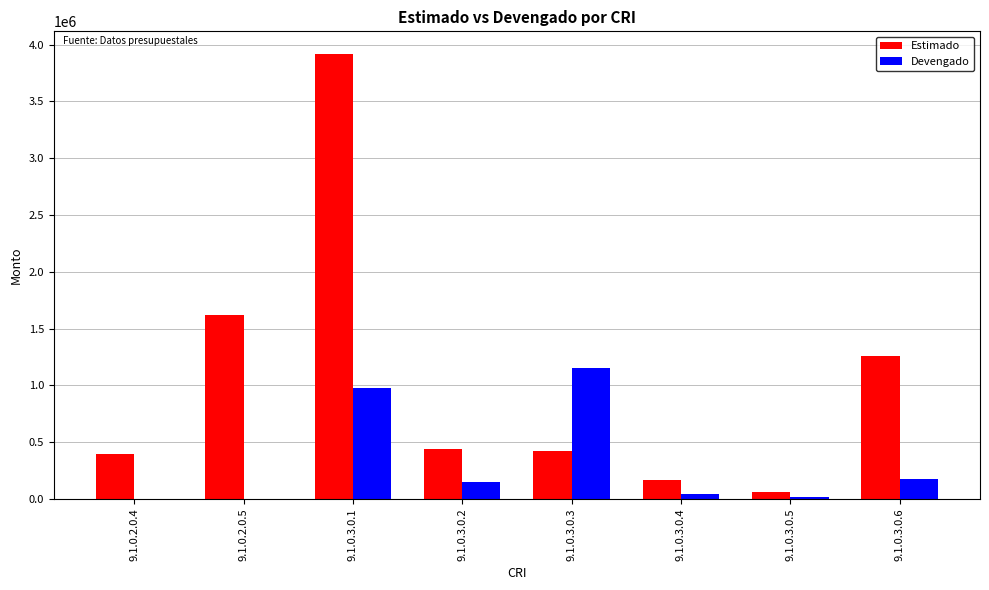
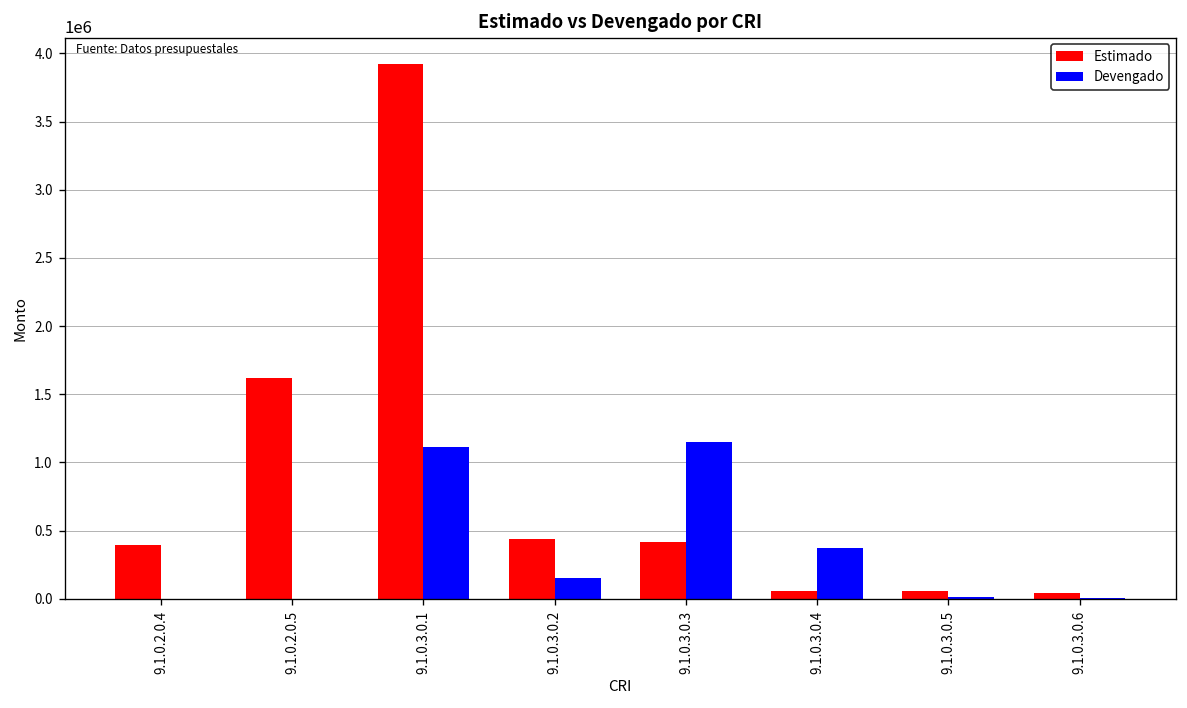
  {
    "Estimado": {
      "9.1.0.2.0.4": 400000,
      "9.1.0.2.0.5": 1620000,
      "9.1.0.3.0.1": 3920000,
      "9.1.0.3.0.2": 440000,
      "9.1.0.3.0.3": 420000,
-     "9.1.0.3.0.4": 170000,
+     "9.1.0.3.0.4": 60000,
      "9.1.0.3.0.5": 60000,
-     "9.1.0.3.0.6": 1260000
+     "9.1.0.3.0.6": 40000
    },
    "Devengado": {
      "9.1.0.2.0.4": 0,
      "9.1.0.2.0.5": 0,
-     "9.1.0.3.0.1": 980000,
+     "9.1.0.3.0.1": 1110000,
      "9.1.0.3.0.2": 150000,
      "9.1.0.3.0.3": 1150000,
-     "9.1.0.3.0.4": 40000,
-     "9.1.0.3.0.6": 180000
+     "9.1.0.3.0.4": 380000,
+     "9.1.0.3.0.6": 0
    }
  }
